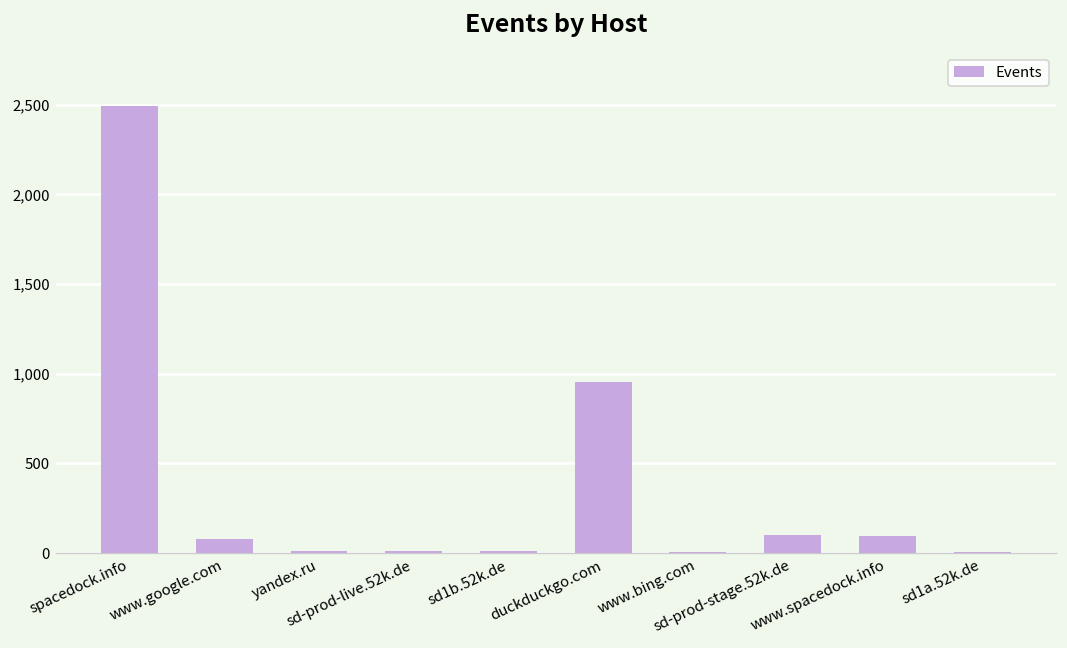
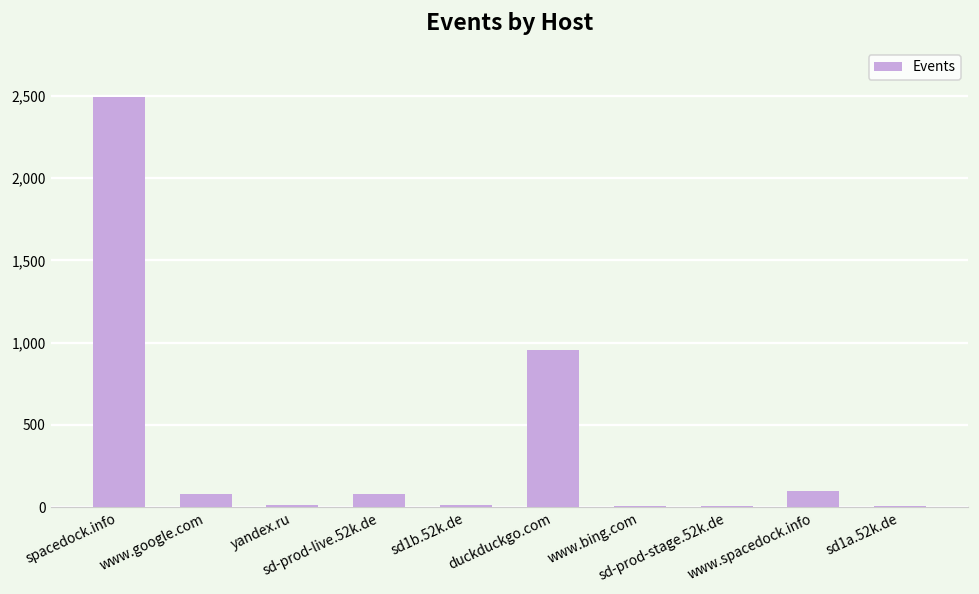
  {
    "spacedock.info": "2,490",
    "www.google.com": "80",
-   "sd-prod-live.52k.de": "10",
+   "sd-prod-live.52k.de": "80",
    "duckduckgo.com": "960",
-   "sd-prod-stage.52k.de": "100",
+   "sd-prod-stage.52k.de": "10",
    "www.spacedock.info": "100"
  }
